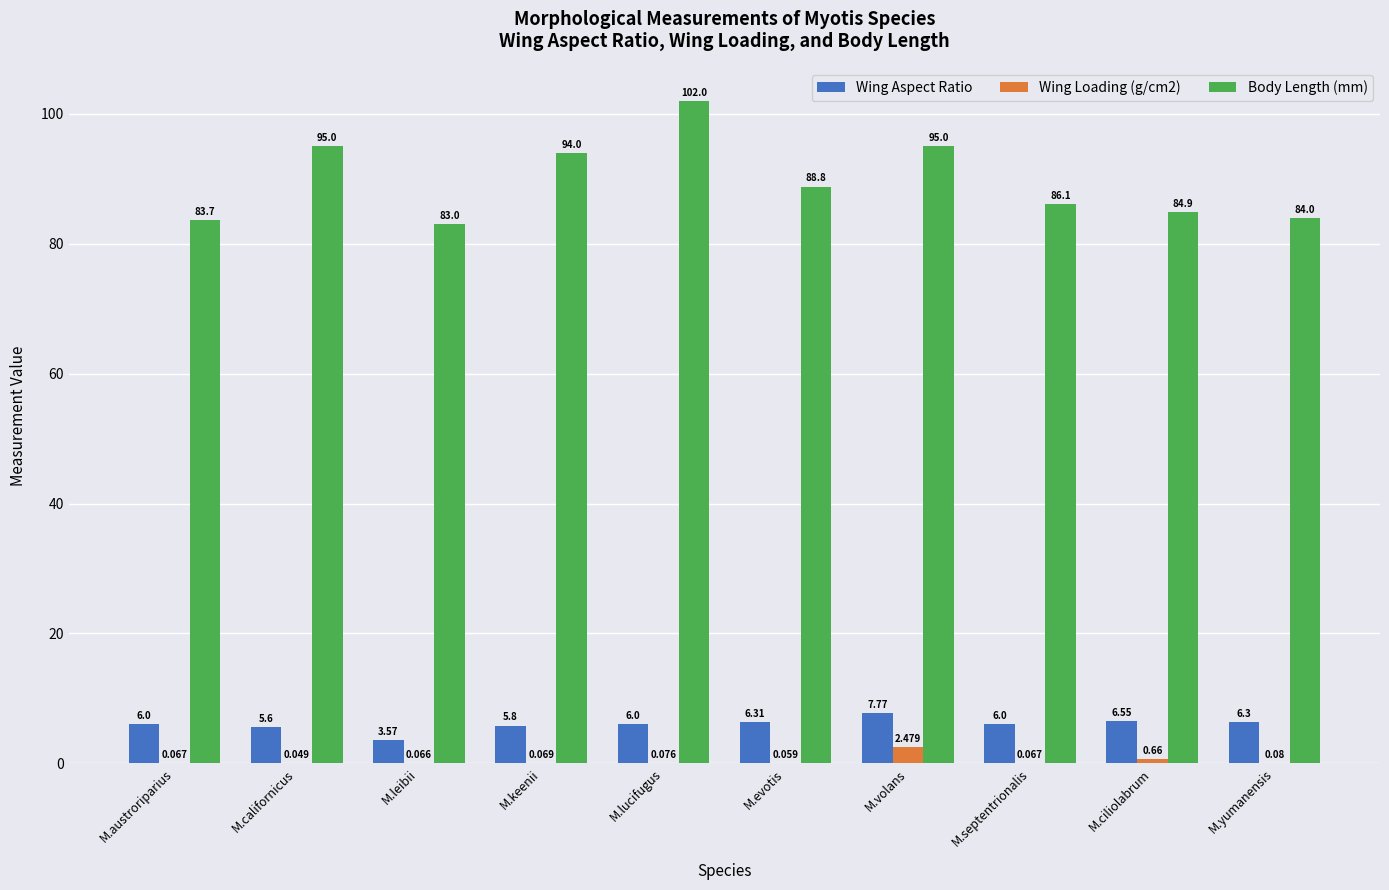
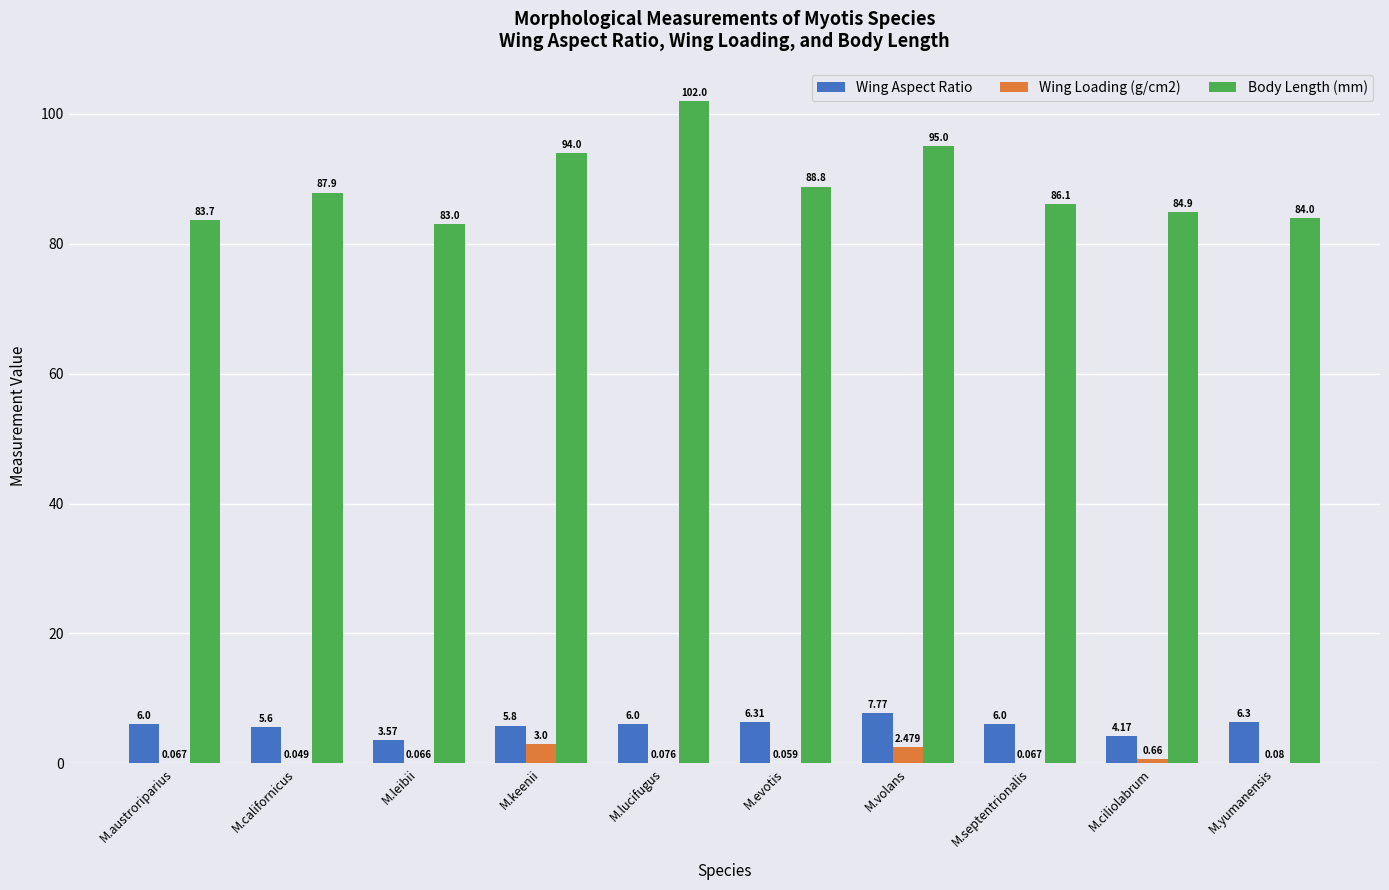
  {
    "Wing Aspect Ratio": {
      "M.austroriparius": 6.0,
      "M.californicus": 5.6,
      "M.leibii": 3.57,
      "M.keenii": 5.8,
      "M.lucifugus": 6.0,
      "M.evotis": 6.31,
      "M.volans": 7.77,
      "M.septentrionalis": 6.0,
-     "M.ciliolabrum": 6.55,
+     "M.ciliolabrum": 4.17,
      "M.yumanensis": 6.3
    },
    "Wing Loading (g/cm2)": {
      "M.austroriparius": 0.067,
      "M.californicus": 0.049,
      "M.leibii": 0.066,
-     "M.keenii": 0.069,
+     "M.keenii": 3.0,
      "M.lucifugus": 0.076,
      "M.evotis": 0.059,
      "M.volans": 2.479,
      "M.septentrionalis": 0.067,
      "M.ciliolabrum": 0.66,
      "M.yumanensis": 0.08
    },
    "Body Length (mm)": {
      "M.austroriparius": 83.7,
-     "M.californicus": 95.0,
+     "M.californicus": 87.9,
      "M.leibii": 83.0,
      "M.keenii": 94.0,
      "M.lucifugus": 102.0,
      "M.evotis": 88.8,
      "M.volans": 95.0,
      "M.septentrionalis": 86.1,
      "M.ciliolabrum": 84.9,
      "M.yumanensis": 84.0
    }
  }
